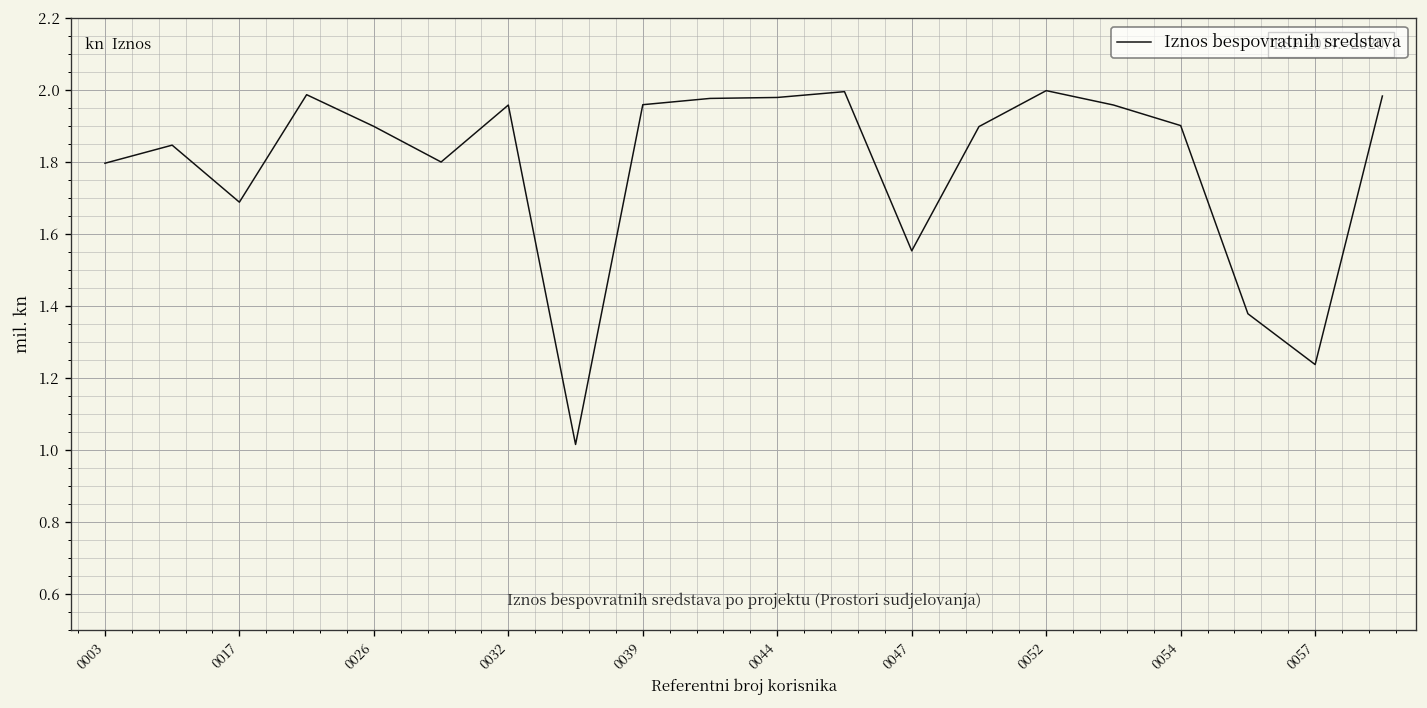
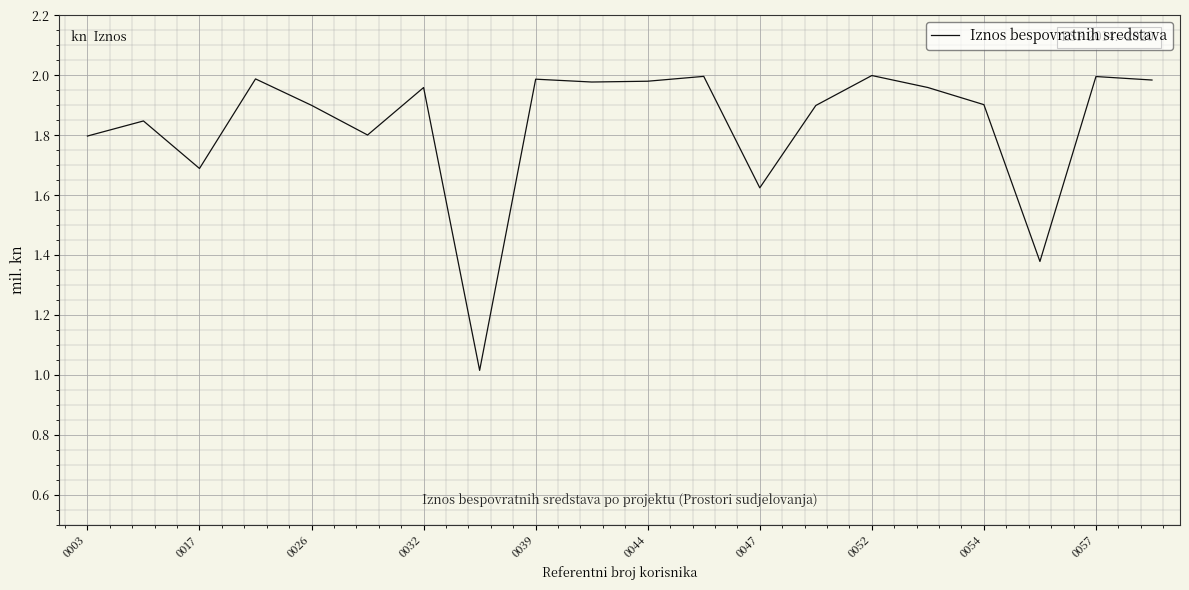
  {
    "0003": 1.80,
    "0017": 1.69,
    "0026": 1.90,
    "0032": 1.96,
-   "0039": 1.96,
+   "0039": 1.99,
    "0044": 1.98,
-   "0047": 1.55,
+   "0047": 1.62,
    "0052": 2.00,
    "0054": 1.90,
-   "0057": 1.24
+   "0057": 2.00
  }
